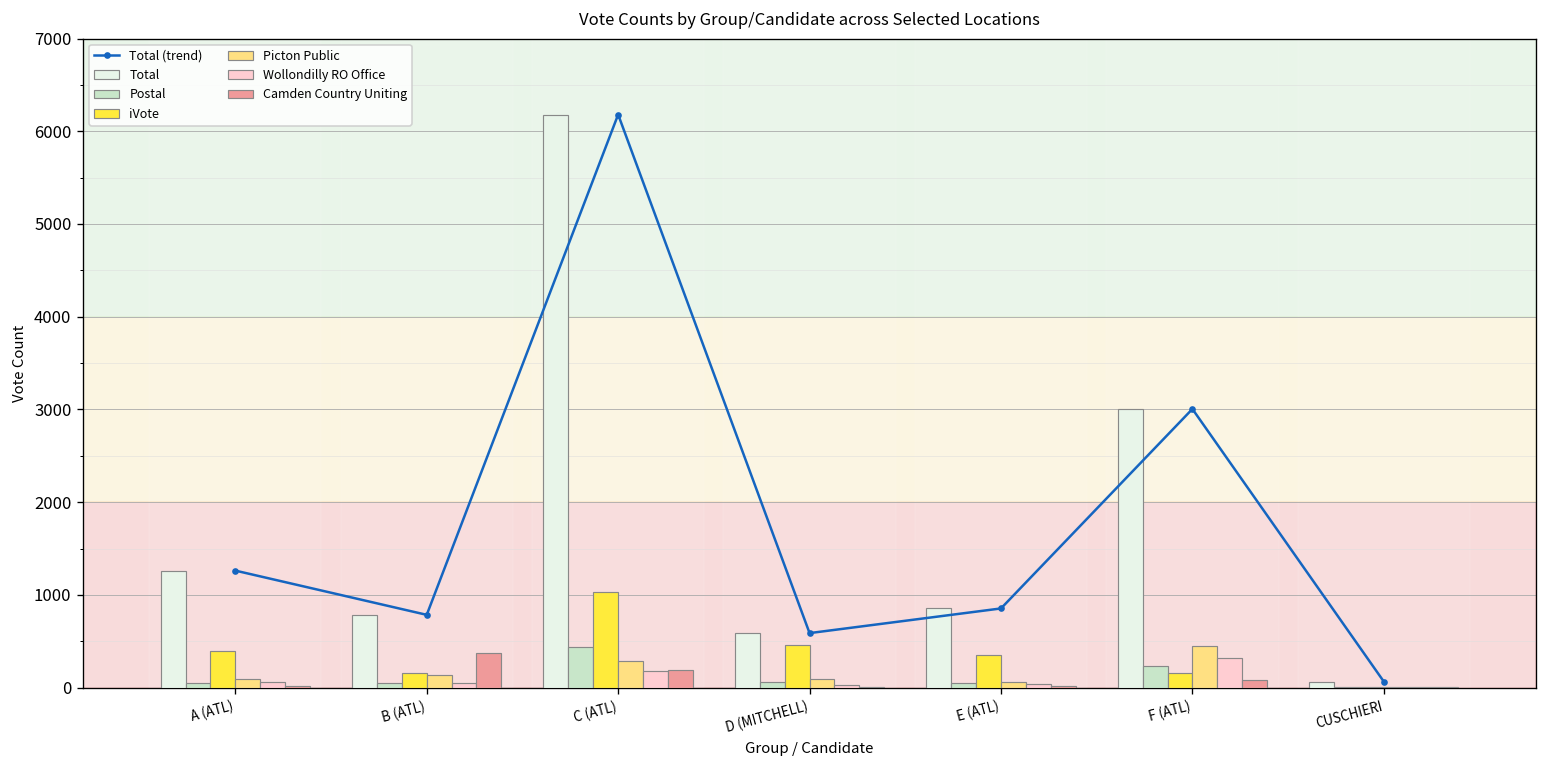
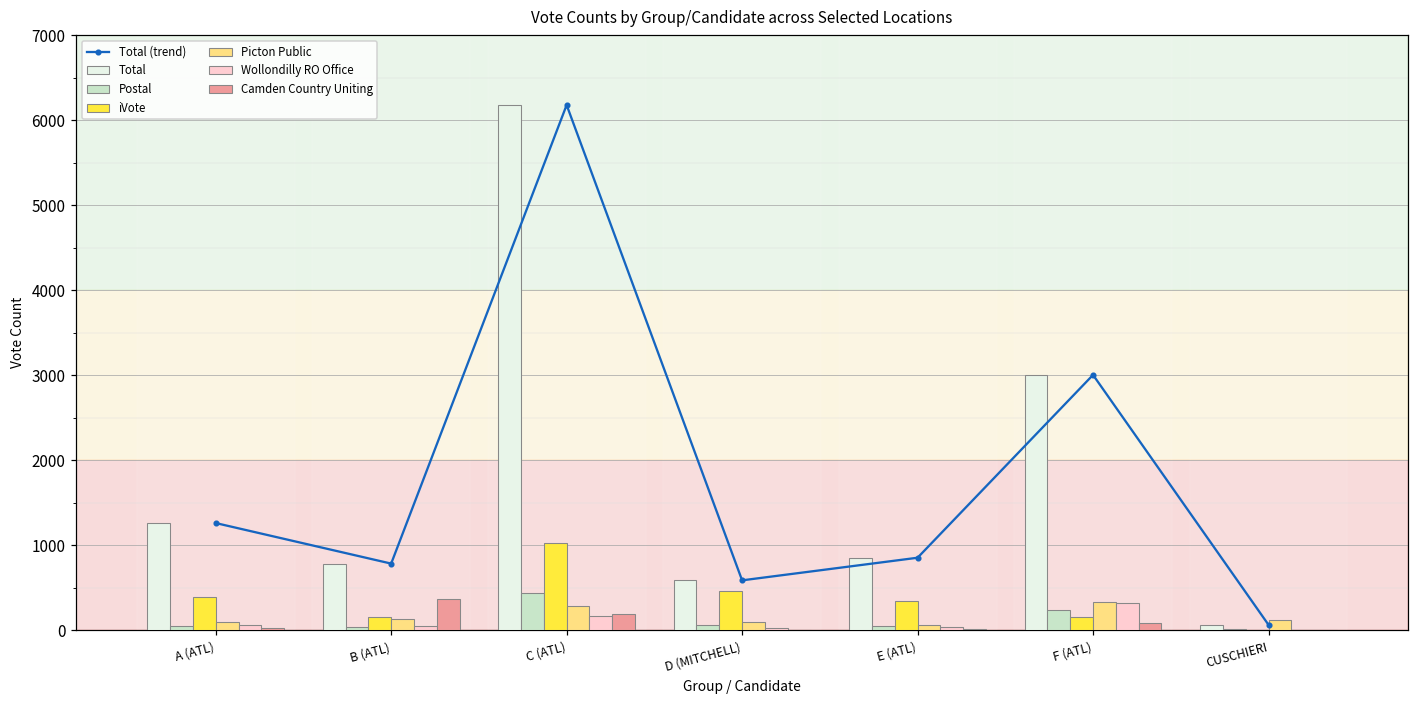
  {
    "Total (trend)": {
      "A (ATL)": 1300,
      "B (ATL)": 800,
      "C (ATL)": 6200,
      "D (MITCHELL)": 600,
      "E (ATL)": 900,
      "F (ATL)": 3000,
      "CUSCHIERI": 100
    },
    "iVote": {
      "A (ATL)": 400,
      "B (ATL)": 200,
      "C (ATL)": 1000,
      "D (MITCHELL)": 500,
      "E (ATL)": 300,
      "F (ATL)": 200
    },
    "Picton Public": {
      "A (ATL)": 100,
      "B (ATL)": 100,
      "C (ATL)": 300,
      "D (MITCHELL)": 100,
      "E (ATL)": 100,
-     "F (ATL)": 500,
-     "CUSCHIERI": 0
+     "F (ATL)": 300,
+     "CUSCHIERI": 100
    },
    "Camden Country Uniting": {
      "B (ATL)": 400,
      "C (ATL)": 200,
      "F (ATL)": 100
    }
  }
